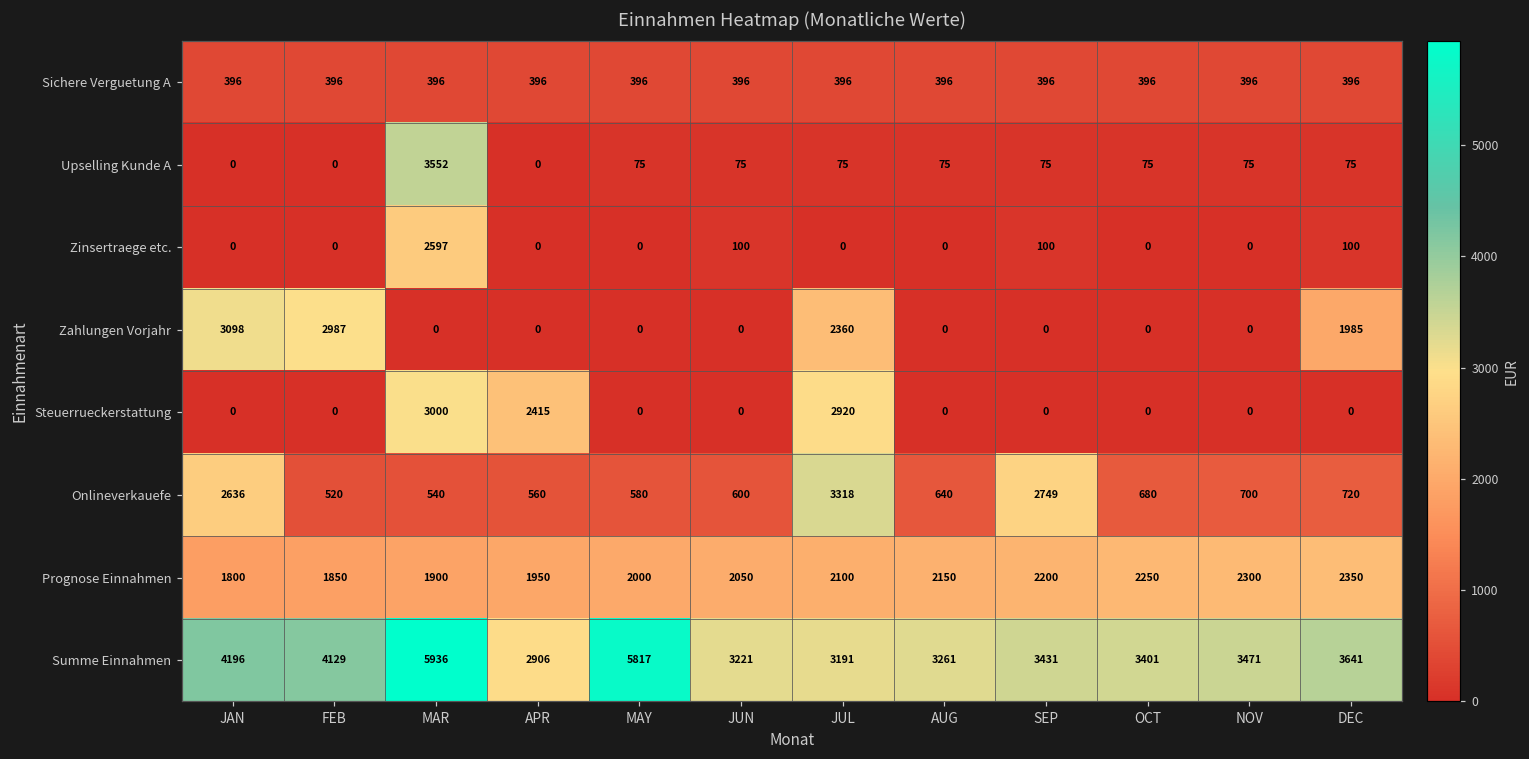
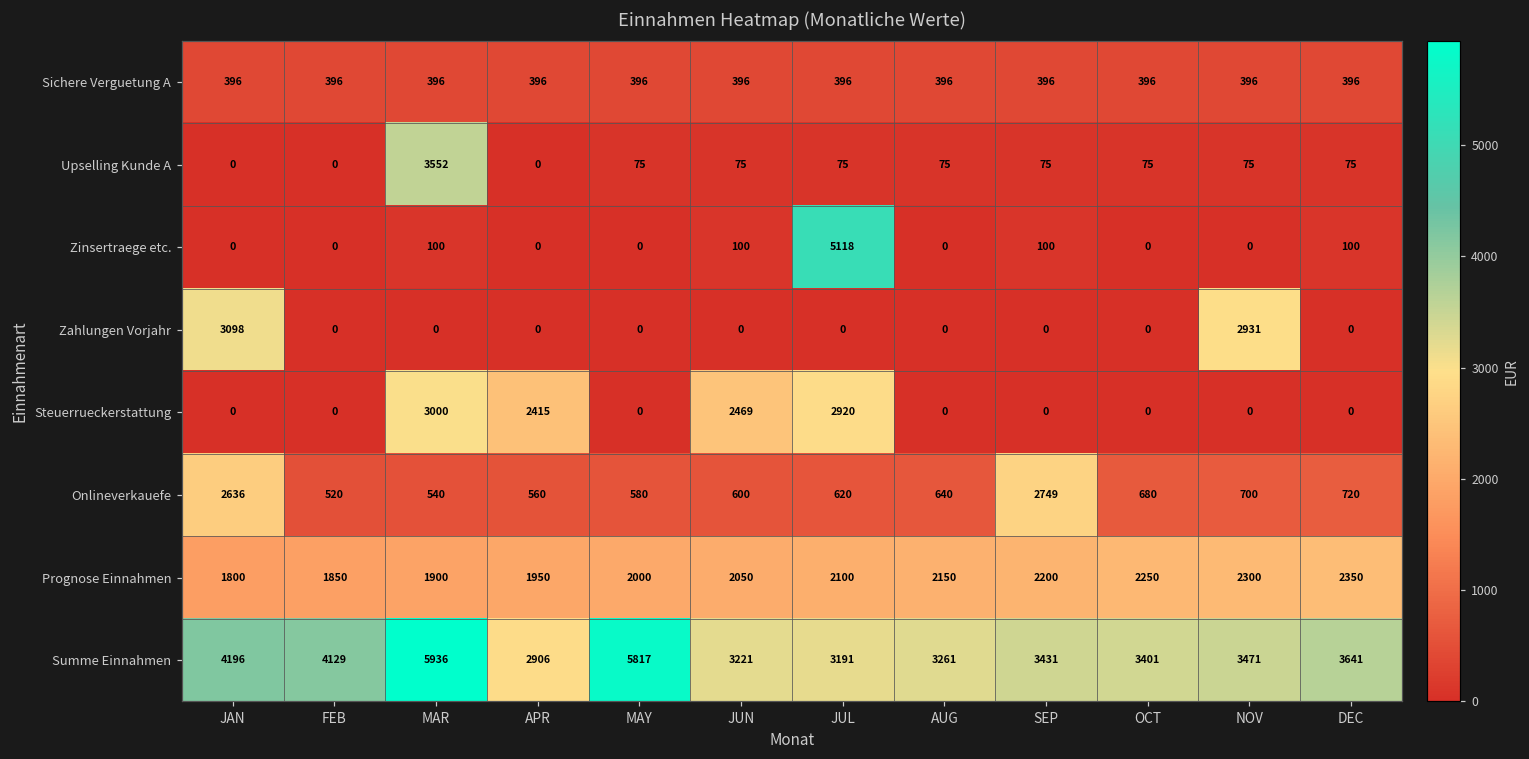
  {
    "Sichere Verguetung A": {
      "JAN": 396,
      "FEB": 396,
      "MAR": 396,
      "APR": 396,
      "MAY": 396,
      "JUN": 396,
      "JUL": 396,
      "AUG": 396,
      "SEP": 396,
      "OCT": 396,
      "NOV": 396,
      "DEC": 396
    },
    "Upselling Kunde A": {
      "JAN": 0,
      "FEB": 0,
      "MAR": 3552,
      "APR": 0,
      "MAY": 75,
      "JUN": 75,
      "JUL": 75,
      "AUG": 75,
      "SEP": 75,
      "OCT": 75,
      "NOV": 75,
      "DEC": 75
    },
    "Zinsertraege etc.": {
      "JAN": 0,
      "FEB": 0,
-     "MAR": 2597,
+     "MAR": 100,
      "APR": 0,
      "MAY": 0,
      "JUN": 100,
-     "JUL": 0,
+     "JUL": 5118,
      "AUG": 0,
      "SEP": 100,
      "OCT": 0,
      "NOV": 0,
      "DEC": 100
    },
    "Zahlungen Vorjahr": {
      "JAN": 3098,
-     "FEB": 2987,
+     "FEB": 0,
      "MAR": 0,
      "APR": 0,
      "MAY": 0,
      "JUN": 0,
-     "JUL": 2360,
+     "JUL": 0,
      "AUG": 0,
      "SEP": 0,
      "OCT": 0,
-     "NOV": 0,
-     "DEC": 1985
+     "NOV": 2931,
+     "DEC": 0
    },
    "Steuerrueckerstattung": {
      "JAN": 0,
      "FEB": 0,
      "MAR": 3000,
      "APR": 2415,
      "MAY": 0,
-     "JUN": 0,
+     "JUN": 2469,
      "JUL": 2920,
      "AUG": 0,
      "SEP": 0,
      "OCT": 0,
      "NOV": 0,
      "DEC": 0
    },
    "Onlineverkauefe": {
      "JAN": 2636,
      "FEB": 520,
      "MAR": 540,
      "APR": 560,
      "MAY": 580,
      "JUN": 600,
-     "JUL": 3318,
+     "JUL": 620,
      "AUG": 640,
      "SEP": 2749,
      "OCT": 680,
      "NOV": 700,
      "DEC": 720
    },
    "Prognose Einnahmen": {
      "JAN": 1800,
      "FEB": 1850,
      "MAR": 1900,
      "APR": 1950,
      "MAY": 2000,
      "JUN": 2050,
      "JUL": 2100,
      "AUG": 2150,
      "SEP": 2200,
      "OCT": 2250,
      "NOV": 2300,
      "DEC": 2350
    },
    "Summe Einnahmen": {
      "JAN": 4196,
      "FEB": 4129,
      "MAR": 5936,
      "APR": 2906,
      "MAY": 5817,
      "JUN": 3221,
      "JUL": 3191,
      "AUG": 3261,
      "SEP": 3431,
      "OCT": 3401,
      "NOV": 3471,
      "DEC": 3641
    }
  }
